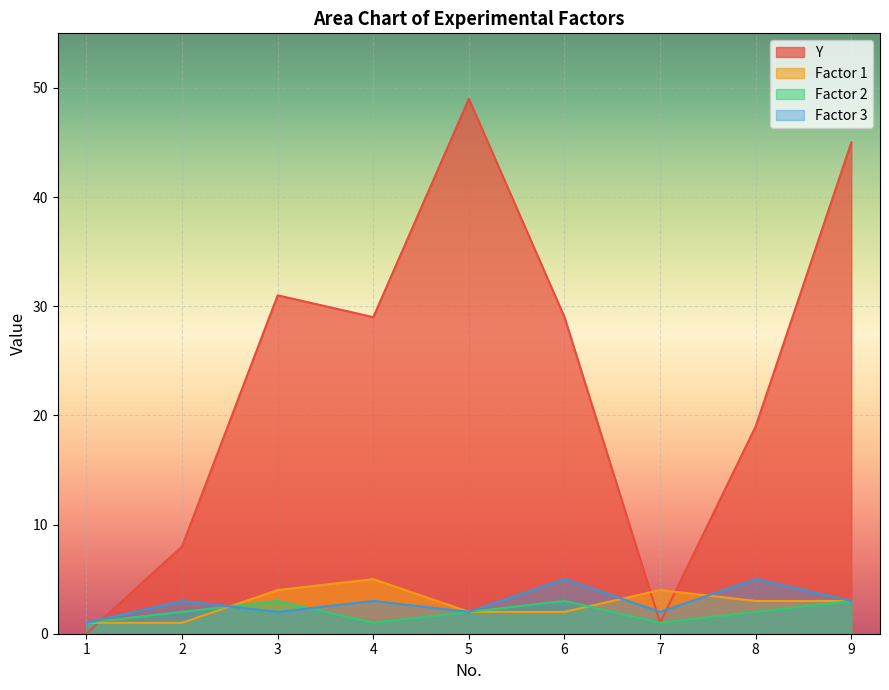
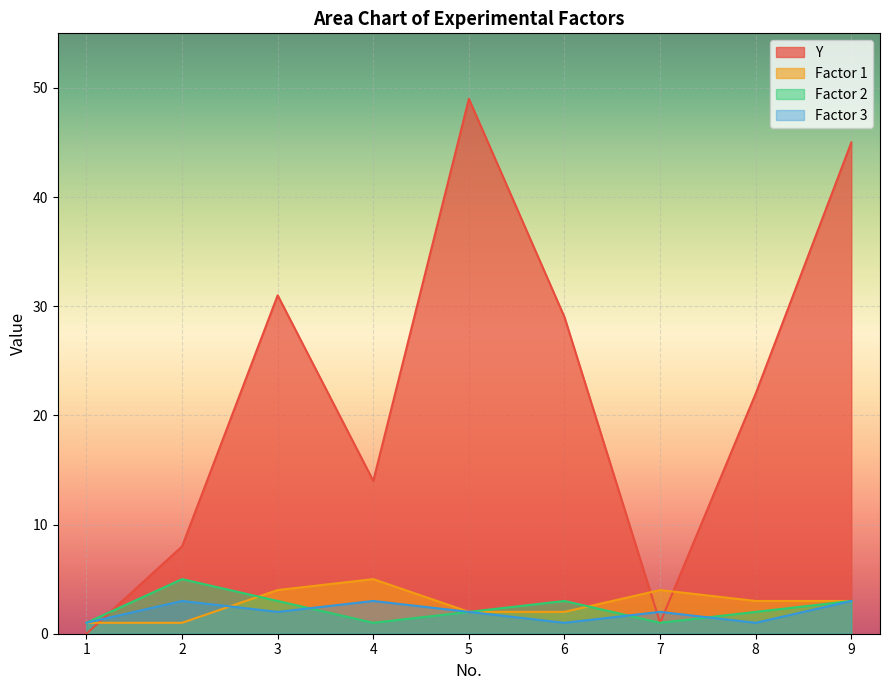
  {
    "Y": {
      "1": 0,
      "2": 8,
      "3": 31,
-     "4": 29,
+     "4": 14,
      "5": 49,
      "6": 29,
-     "8": 19,
+     "8": 22,
      "9": 45
    },
    "Factor 1": {
      "2": 1,
      "3": 4,
      "4": 5,
      "6": 2,
      "7": 4,
      "8": 3
    },
    "Factor 2": {
-     "2": 2,
+     "2": 5,
      "3": 3,
      "4": 1,
      "6": 3,
      "8": 2
    },
    "Factor 3": {
      "2": 3,
      "3": 2,
      "4": 3,
-     "6": 5,
+     "6": 1,
      "7": 2,
-     "8": 5
+     "8": 1
    }
  }
